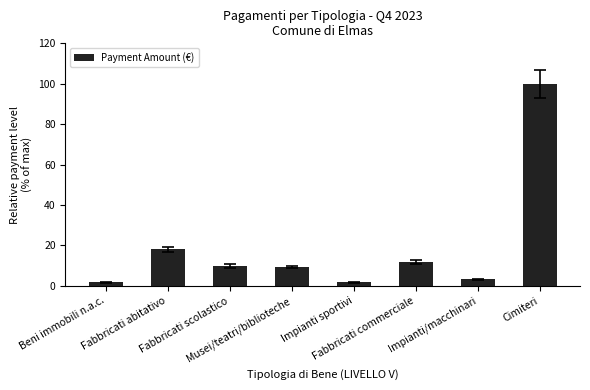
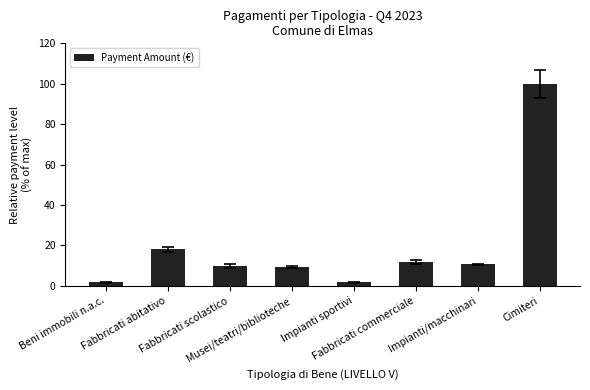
  {
    "Payment Amount (€)": {
      "Beni immobili n.a.c.": 2,
      "Fabbricati abitativo": 18,
      "Fabbricati scolastico": 10,
      "Musei/teatri/biblioteche": 9,
      "Impianti sportivi": 2,
      "Fabbricati commerciale": 12,
-     "Impianti/macchinari": 3,
+     "Impianti/macchinari": 11,
      "Cimiteri": 100
    }
  }
